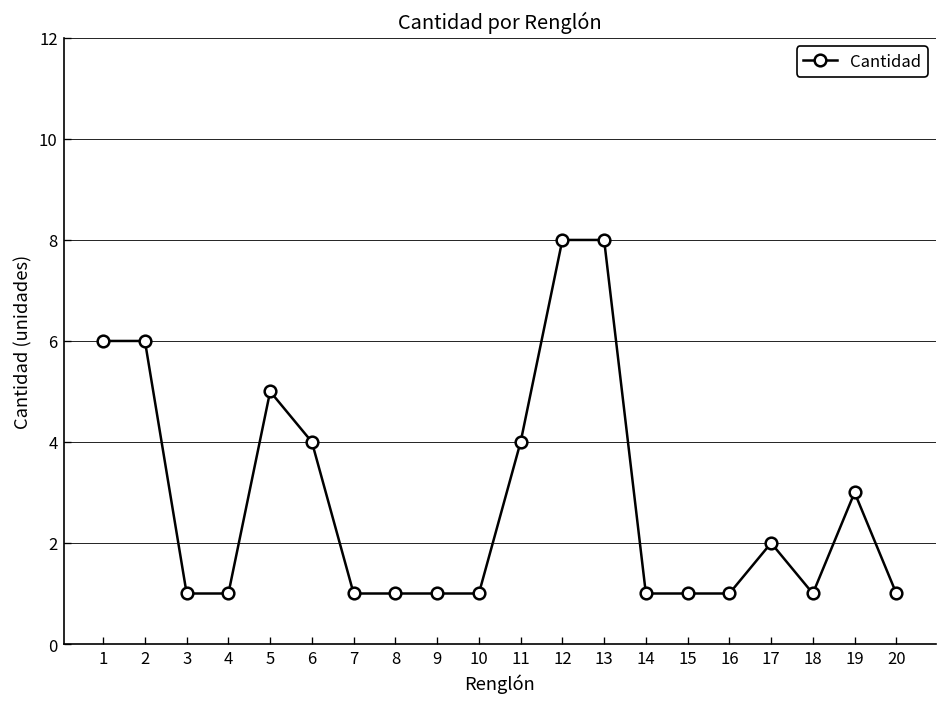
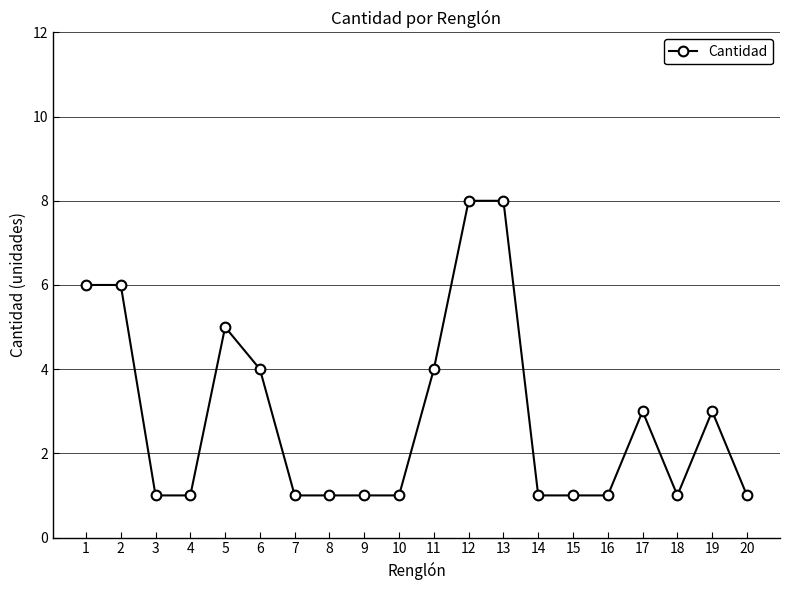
  {
    "1": 6,
    "2": 6,
    "3": 1,
    "4": 1,
    "5": 5,
    "6": 4,
    "7": 1,
    "8": 1,
    "9": 1,
    "10": 1,
    "11": 4,
    "12": 8,
    "13": 8,
    "14": 1,
    "15": 1,
    "16": 1,
-   "17": 2,
+   "17": 3,
    "18": 1,
    "19": 3,
    "20": 1
  }
